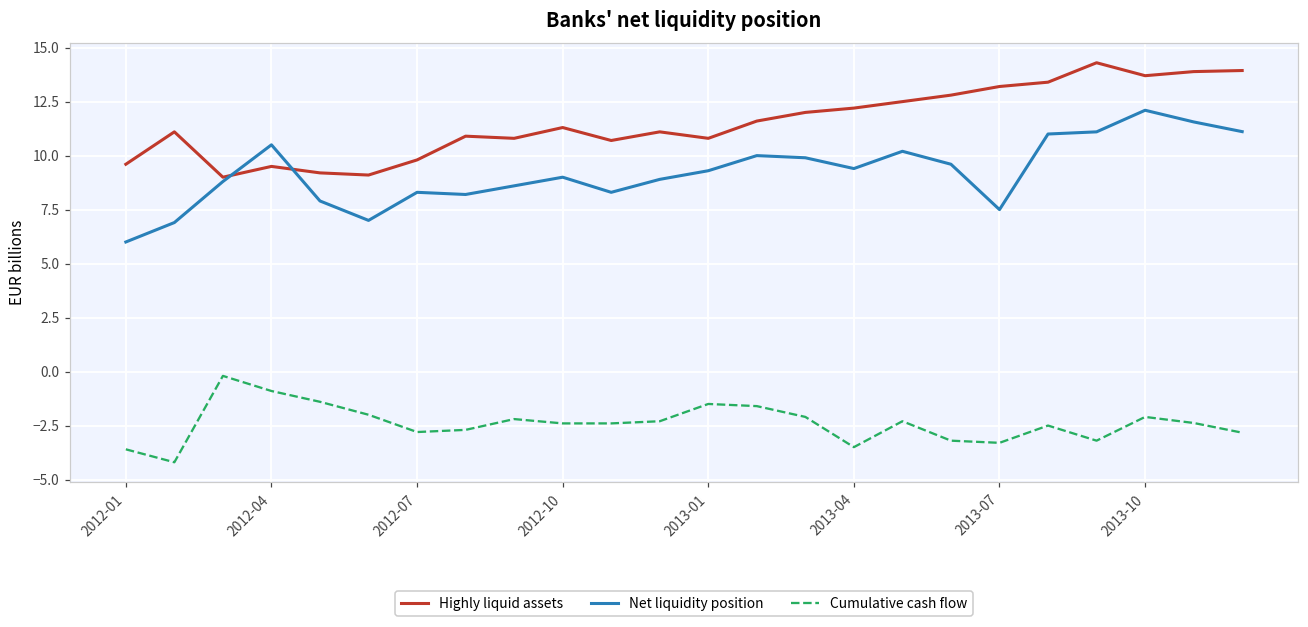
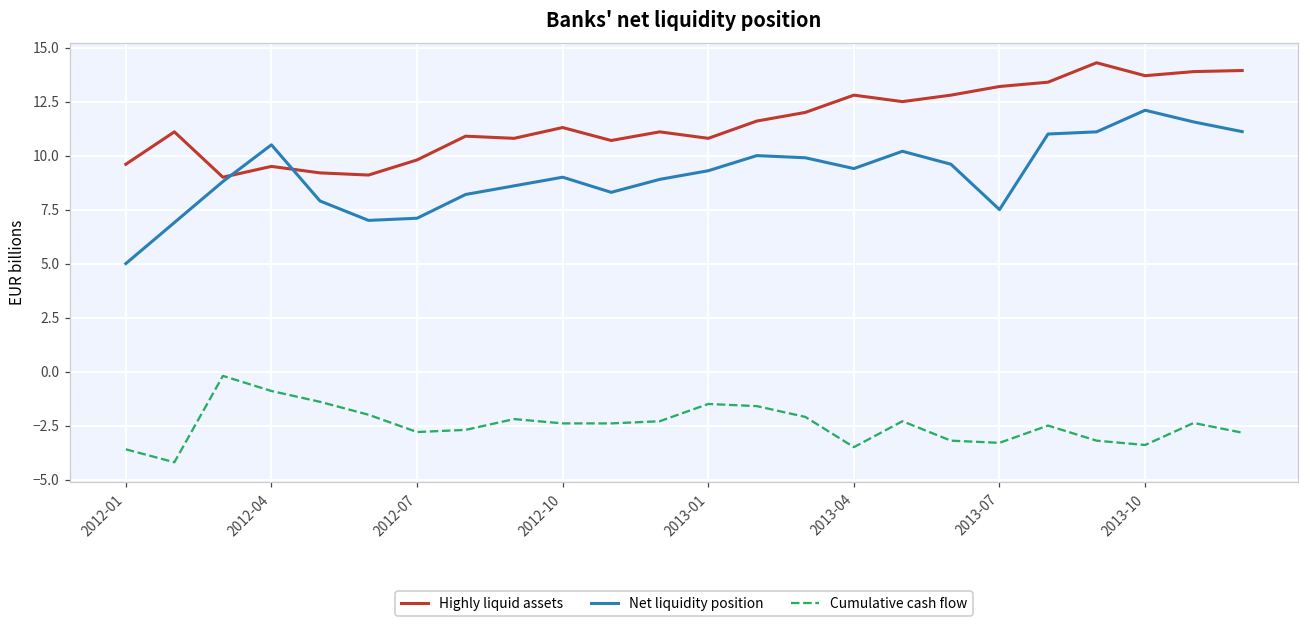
  {
    "Highly liquid assets": {
      "2012-01": 9.6,
      "2012-04": 9.5,
      "2012-07": 9.8,
      "2012-10": 11.3,
      "2013-01": 10.8,
-     "2013-04": 12.2,
+     "2013-04": 12.8,
      "2013-07": 13.2,
      "2013-10": 13.7
    },
    "Net liquidity position": {
-     "2012-01": 6,
+     "2012-01": 5,
      "2012-04": 10.5,
-     "2012-07": 8.3,
+     "2012-07": 7.1,
      "2012-10": 9.0,
      "2013-01": 9.3,
      "2013-04": 9.4,
      "2013-07": 7.5,
      "2013-10": 12.1
    },
    "Cumulative cash flow": {
      "2012-01": -3.6,
      "2012-04": -0.9,
      "2012-07": -2.8,
      "2012-10": -2.4,
      "2013-01": -1.5,
      "2013-04": -3.5,
      "2013-07": -3.3,
-     "2013-10": -2.1
+     "2013-10": -3.4
    }
  }
